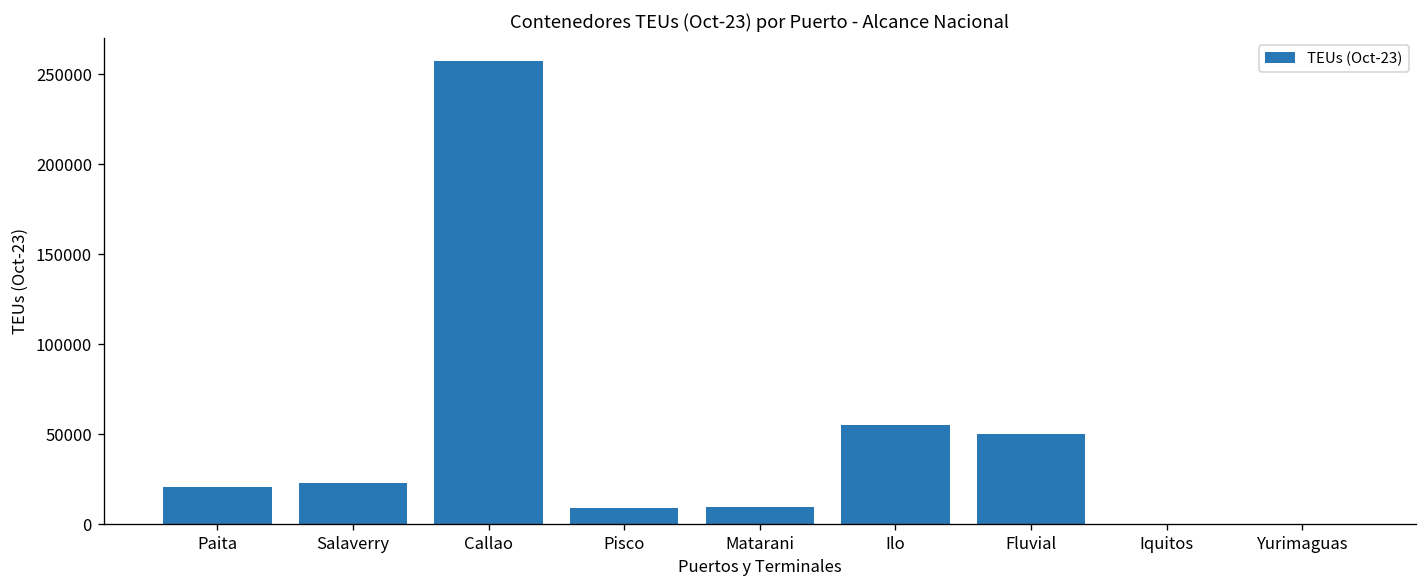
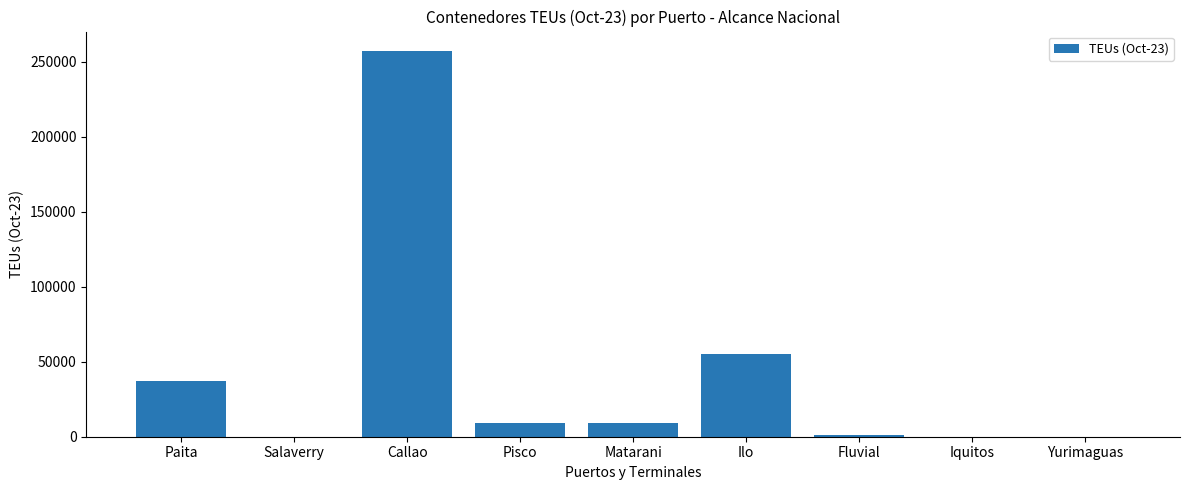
  {
-   "Paita": 21000,
-   "Salaverry": 23000,
+   "Paita": 37000,
+   "Salaverry": 0,
    "Callao": 257000,
    "Pisco": 9000,
    "Matarani": 9000,
    "Ilo": 55000,
-   "Fluvial": 50000,
+   "Fluvial": 1000,
    "Iquitos": 0
  }
